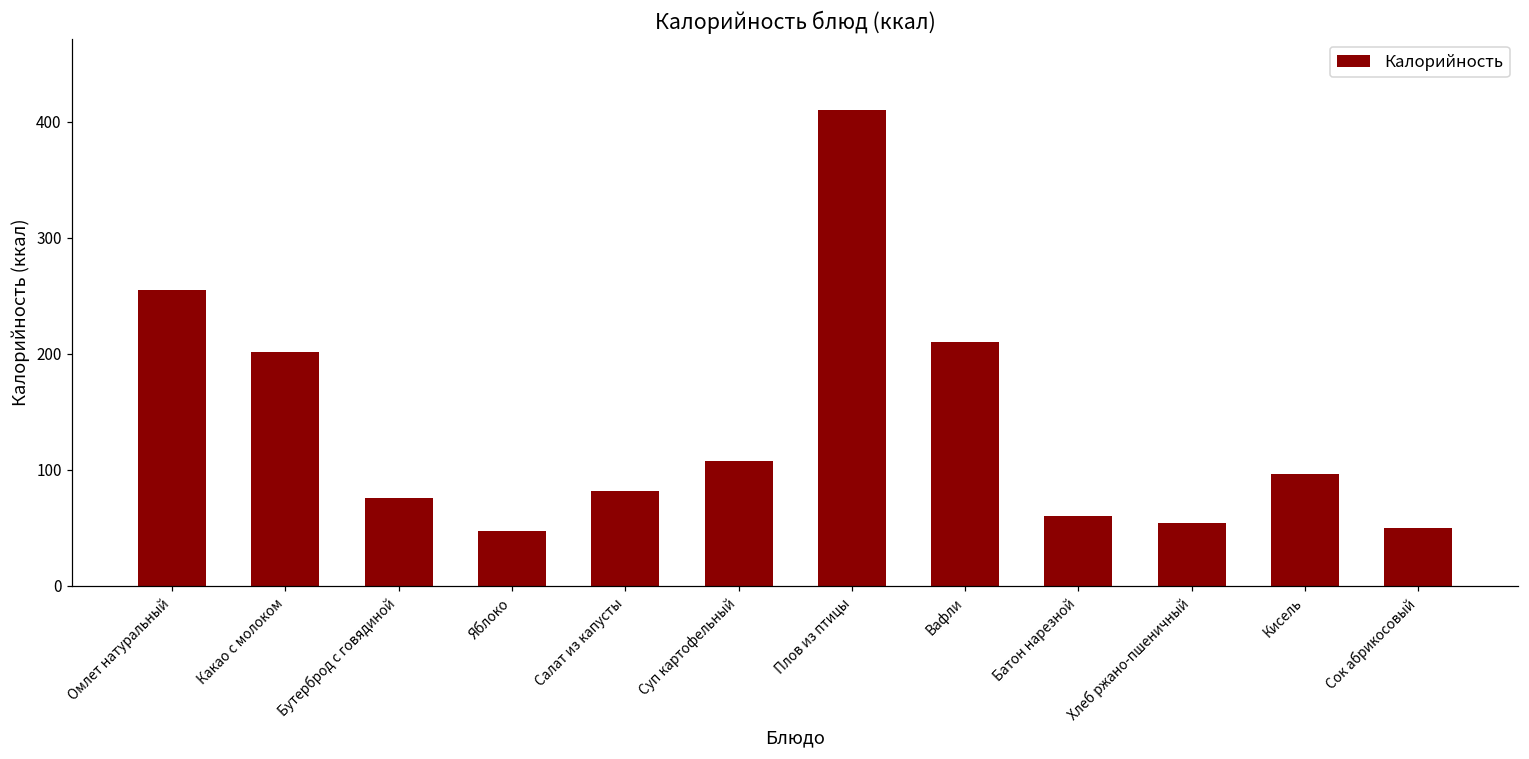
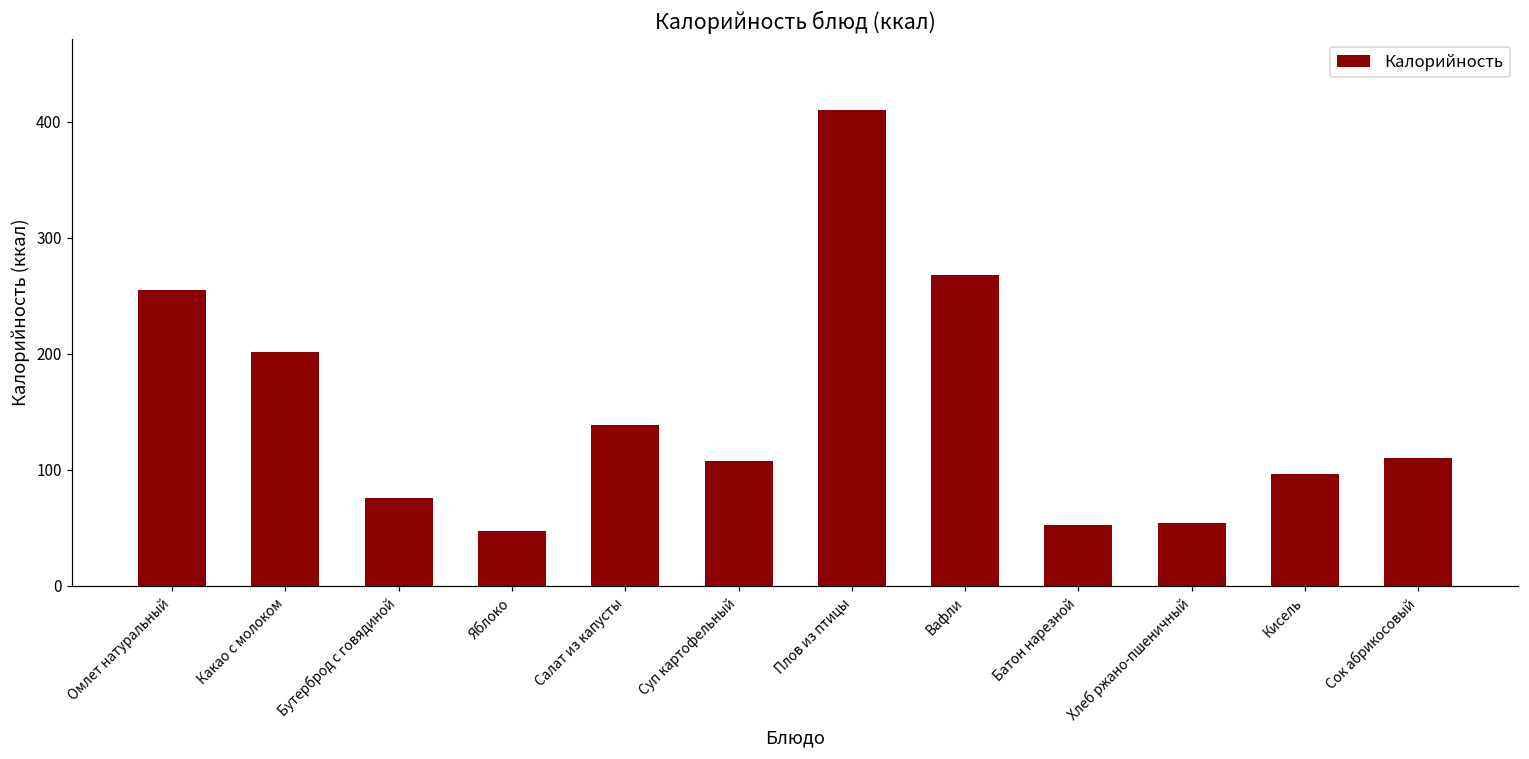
  {
    "Омлет натуральный": 255,
    "Какао с молоком": 202,
    "Бутерброд с говядиной": 76,
    "Яблоко": 47,
-   "Салат из капусты": 82,
+   "Салат из капусты": 139,
    "Суп картофельный": 108,
    "Плов из птицы": 410,
-   "Вафли": 210,
-   "Батон нарезной": 61,
+   "Вафли": 268,
+   "Батон нарезной": 52,
    "Хлеб ржано-пшеничный": 54,
    "Кисель": 96,
-   "Сок абрикосовый": 50
+   "Сок абрикосовый": 110
  }
